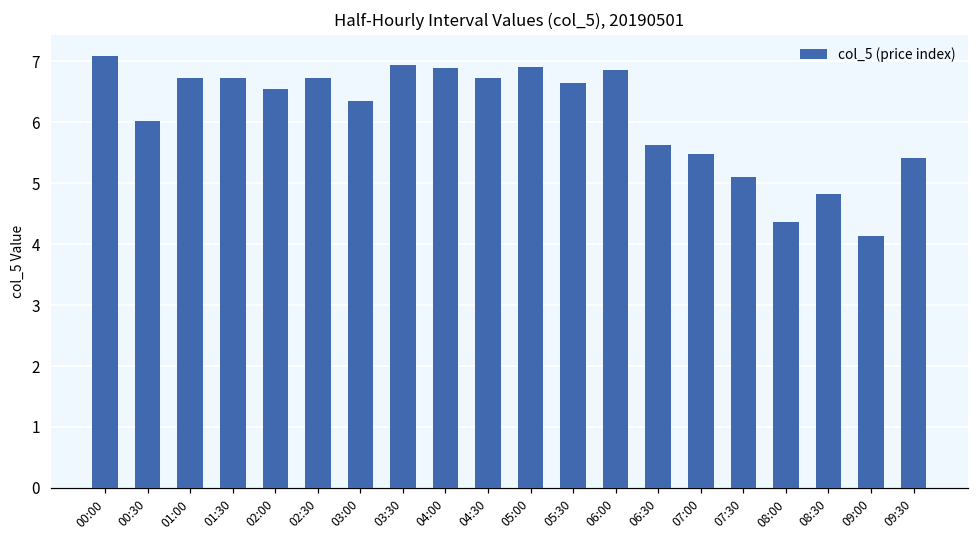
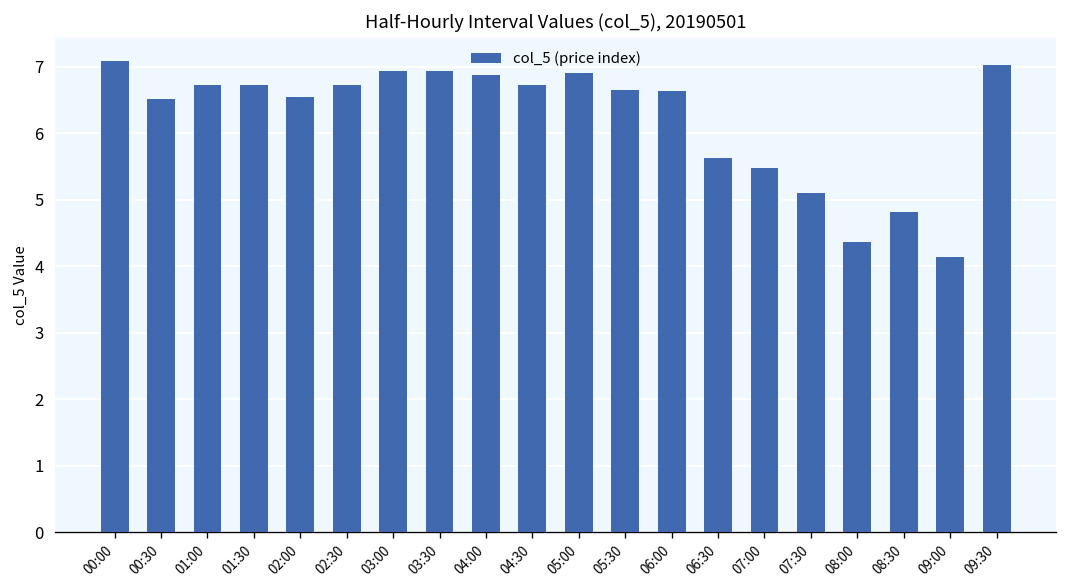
  {
    "00:00": 7.1,
-   "00:30": 6.0,
+   "00:30": 6.5,
    "01:00": 6.7,
    "01:30": 6.7,
    "02:00": 6.5,
    "02:30": 6.7,
-   "03:00": 6.3,
+   "03:00": 6.9,
    "03:30": 6.9,
    "04:00": 6.9,
    "04:30": 6.7,
    "05:00": 6.9,
    "05:30": 6.7,
-   "06:00": 6.9,
+   "06:00": 6.6,
    "06:30": 5.6,
    "07:00": 5.5,
    "07:30": 5.1,
    "08:00": 4.4,
    "08:30": 4.8,
    "09:00": 4.1,
-   "09:30": 5.4
+   "09:30": 7.0
  }
